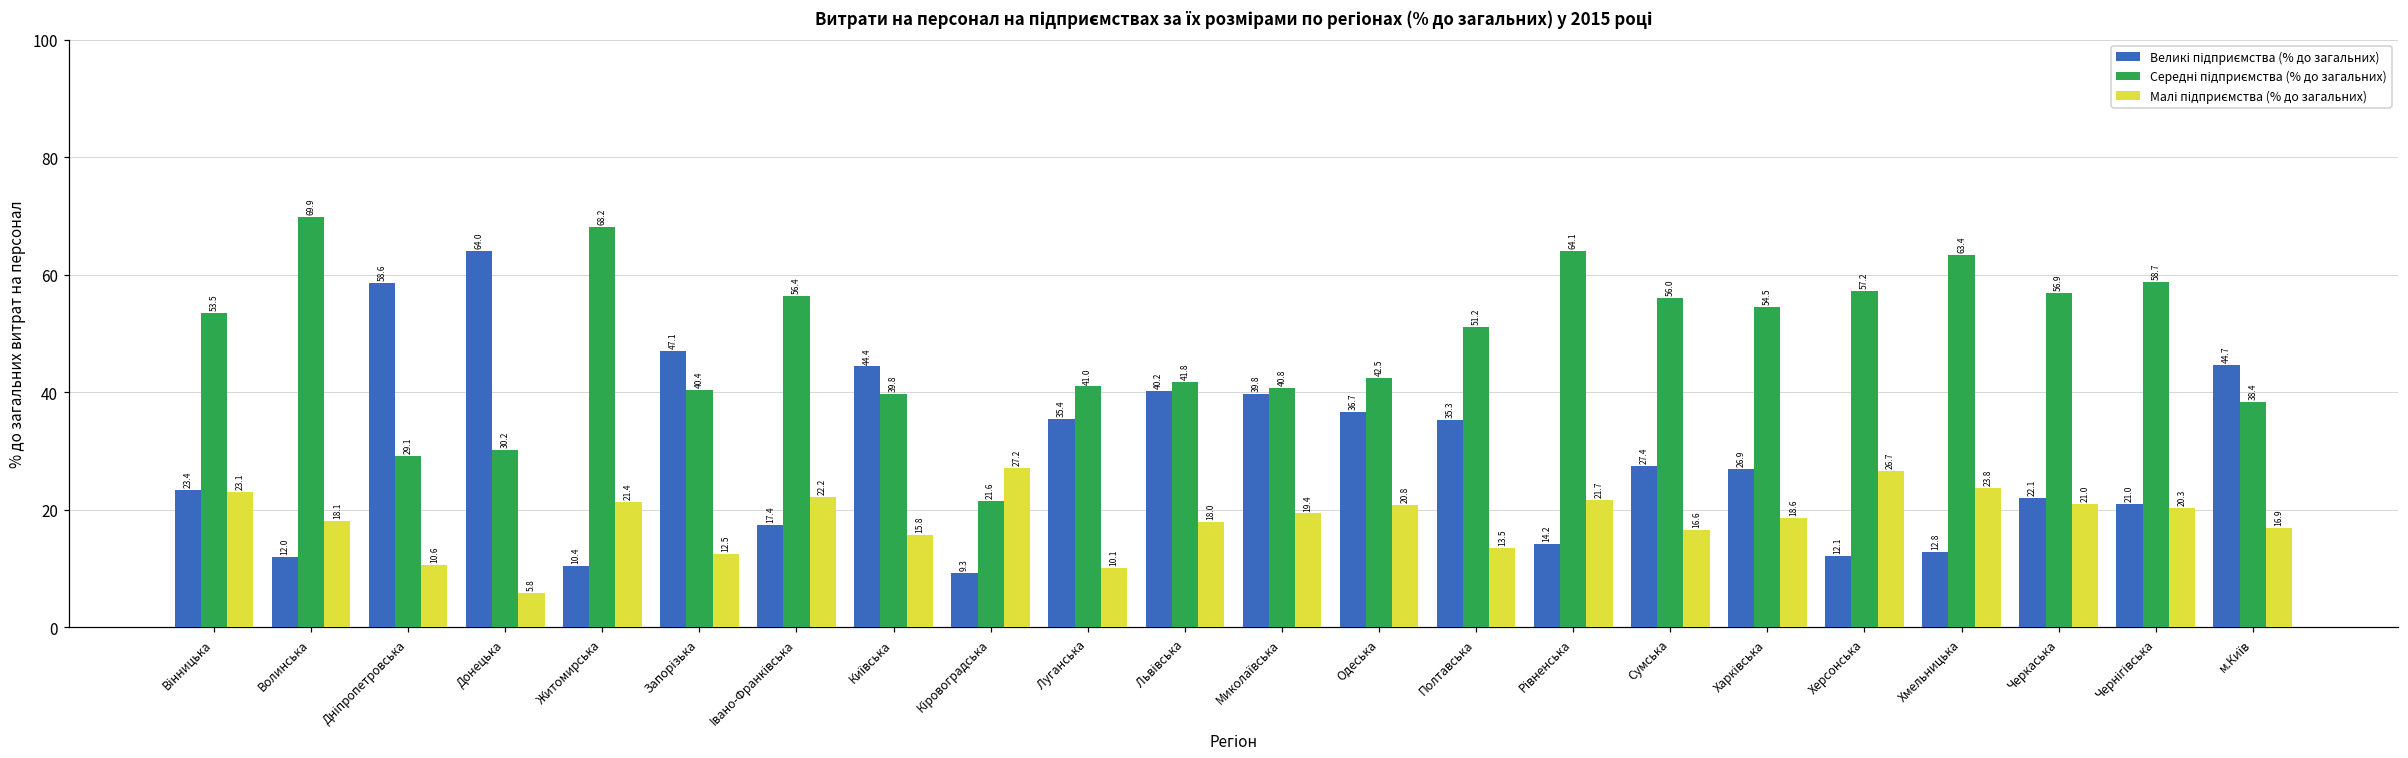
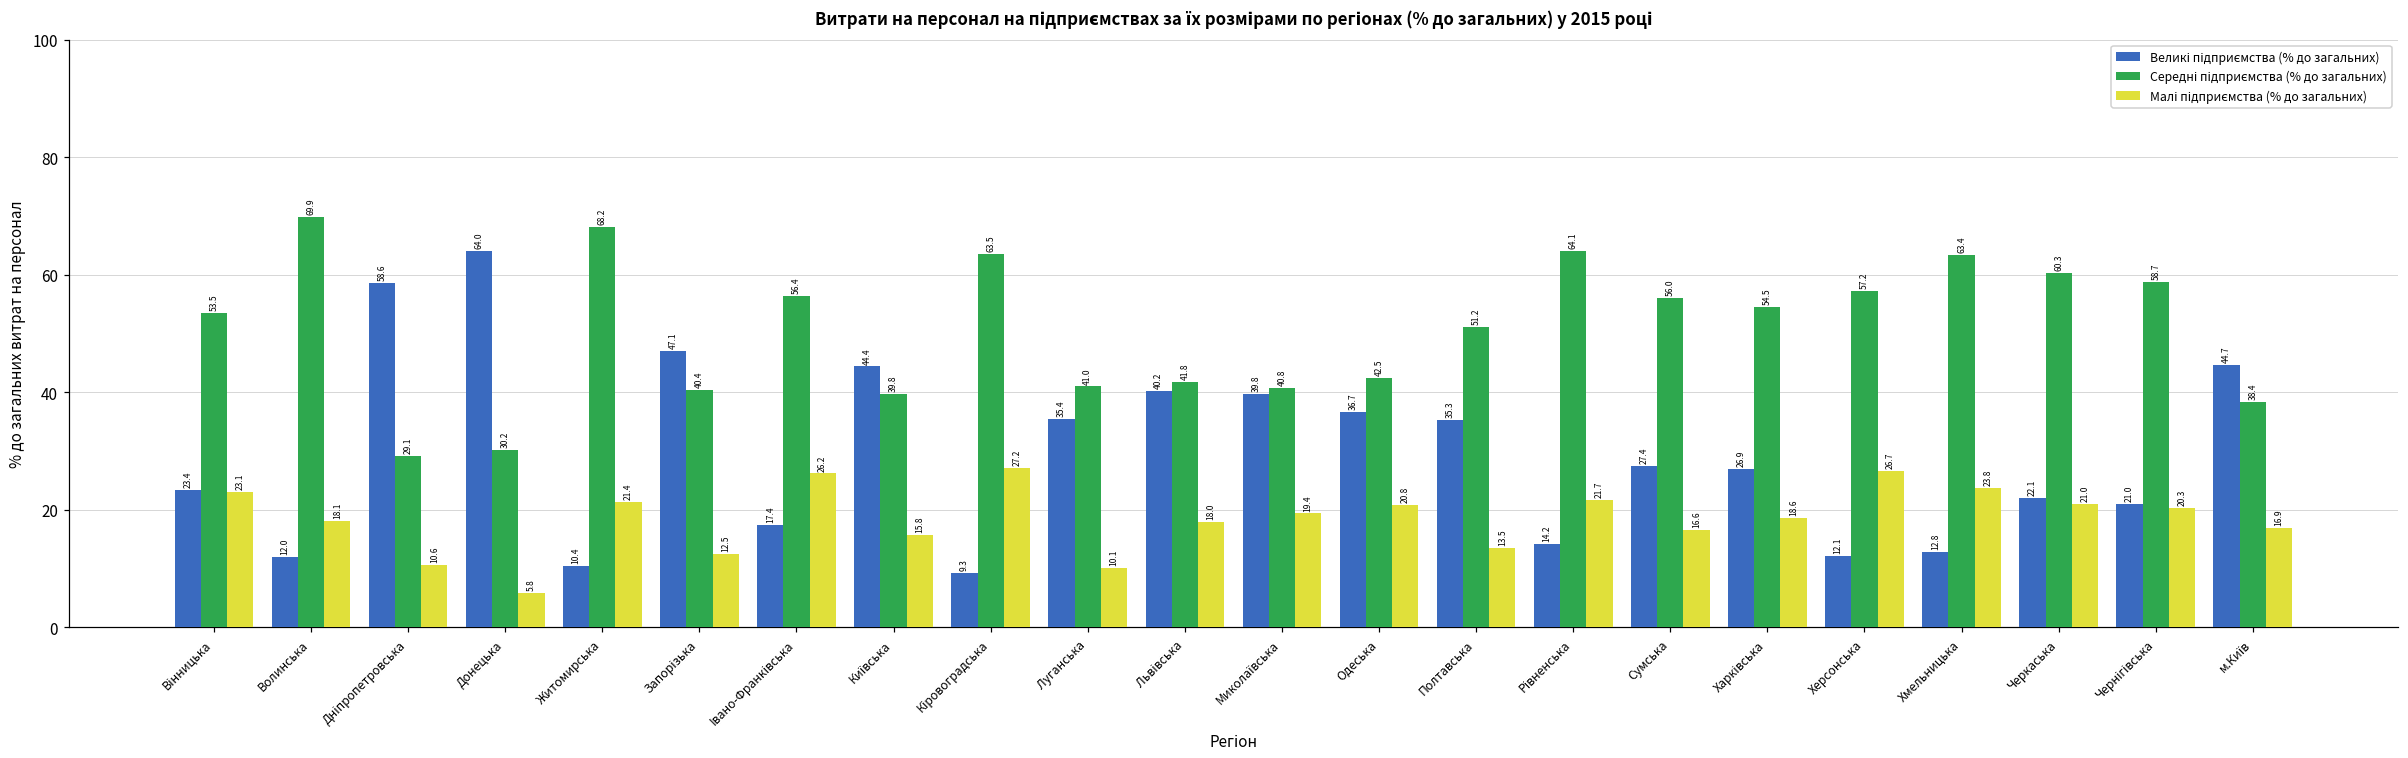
  {
    "Великі підприємства (% до загальних)": {
      "Вінницька": 23.4,
      "Волинська": 12.0,
      "Дніпропетровська": 58.6,
      "Донецька": 64.0,
      "Житомирська": 10.4,
      "Запорізька": 47.1,
      "Івано-Франківська": 17.4,
      "Київська": 44.4,
      "Кіровоградська": 9.3,
      "Луганська": 35.4,
      "Львівська": 40.2,
      "Миколаївська": 39.8,
      "Одеська": 36.7,
      "Полтавська": 35.3,
      "Рівненська": 14.2,
      "Сумська": 27.4,
      "Харківська": 26.9,
      "Херсонська": 12.1,
      "Хмельницька": 12.8,
      "Черкаська": 22.1,
      "Чернігівська": 21.0,
      "м.Київ": 44.7
    },
    "Середні підприємства (% до загальних)": {
      "Вінницька": 53.5,
      "Волинська": 69.9,
      "Дніпропетровська": 29.1,
      "Донецька": 30.2,
      "Житомирська": 68.2,
      "Запорізька": 40.4,
      "Івано-Франківська": 56.4,
      "Київська": 39.8,
-     "Кіровоградська": 21.6,
+     "Кіровоградська": 63.5,
      "Луганська": 41.0,
      "Львівська": 41.8,
      "Миколаївська": 40.8,
      "Одеська": 42.5,
      "Полтавська": 51.2,
      "Рівненська": 64.1,
      "Сумська": 56.0,
      "Харківська": 54.5,
      "Херсонська": 57.2,
      "Хмельницька": 63.4,
-     "Черкаська": 56.9,
+     "Черкаська": 60.3,
      "Чернігівська": 58.7,
      "м.Київ": 38.4
    },
    "Малі підприємства (% до загальних)": {
      "Вінницька": 23.1,
      "Волинська": 18.1,
      "Дніпропетровська": 10.6,
      "Донецька": 5.8,
      "Житомирська": 21.4,
      "Запорізька": 12.5,
-     "Івано-Франківська": 22.2,
+     "Івано-Франківська": 26.2,
      "Київська": 15.8,
      "Кіровоградська": 27.2,
      "Луганська": 10.1,
      "Львівська": 18.0,
      "Миколаївська": 19.4,
      "Одеська": 20.8,
      "Полтавська": 13.5,
      "Рівненська": 21.7,
      "Сумська": 16.6,
      "Харківська": 18.6,
      "Херсонська": 26.7,
      "Хмельницька": 23.8,
      "Черкаська": 21.0,
      "Чернігівська": 20.3,
      "м.Київ": 16.9
    }
  }
